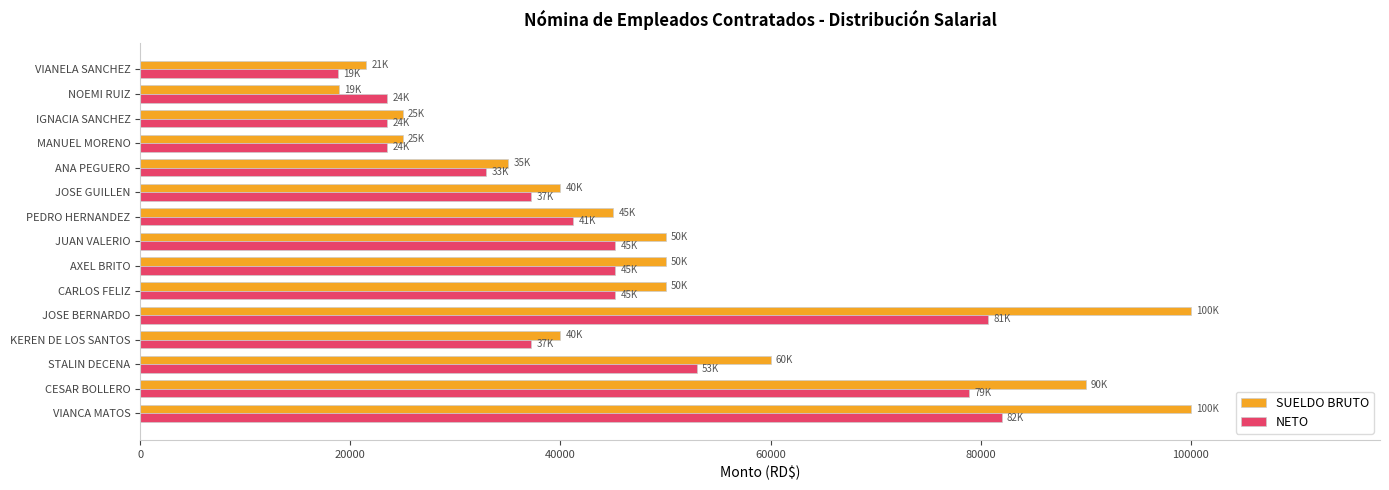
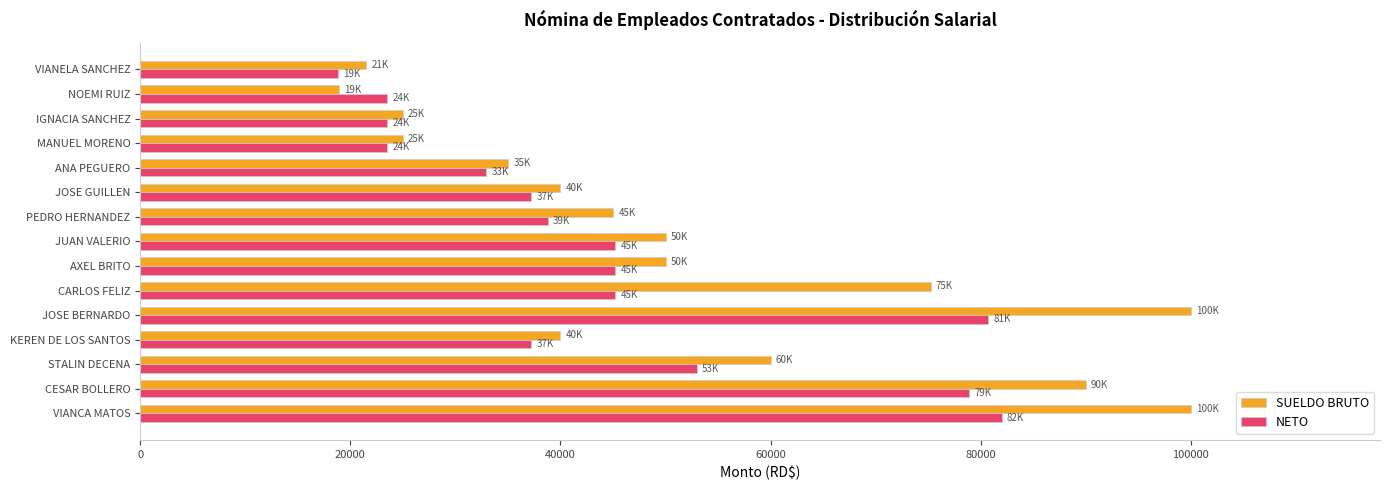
  {
    "SUELDO BRUTO": {
      "VIANELA SANCHEZ": "21K",
      "NOEMI RUIZ": "19K",
      "IGNACIA SANCHEZ": "25K",
      "MANUEL MORENO": "25K",
      "ANA PEGUERO": "35K",
      "JOSE GUILLEN": "40K",
      "PEDRO HERNANDEZ": "45K",
      "JUAN VALERIO": "50K",
      "AXEL BRITO": "50K",
-     "CARLOS FELIZ": "50K",
+     "CARLOS FELIZ": "75K",
      "JOSE BERNARDO": "100K",
      "KEREN DE LOS SANTOS": "40K",
      "STALIN DECENA": "60K",
      "CESAR BOLLERO": "90K",
      "VIANCA MATOS": "100K"
    },
    "NETO": {
      "VIANELA SANCHEZ": "19K",
      "NOEMI RUIZ": "24K",
      "IGNACIA SANCHEZ": "24K",
      "MANUEL MORENO": "24K",
      "ANA PEGUERO": "33K",
      "JOSE GUILLEN": "37K",
-     "PEDRO HERNANDEZ": "41K",
+     "PEDRO HERNANDEZ": "39K",
      "JUAN VALERIO": "45K",
      "AXEL BRITO": "45K",
      "CARLOS FELIZ": "45K",
      "JOSE BERNARDO": "81K",
      "KEREN DE LOS SANTOS": "37K",
      "STALIN DECENA": "53K",
      "CESAR BOLLERO": "79K",
      "VIANCA MATOS": "82K"
    }
  }
